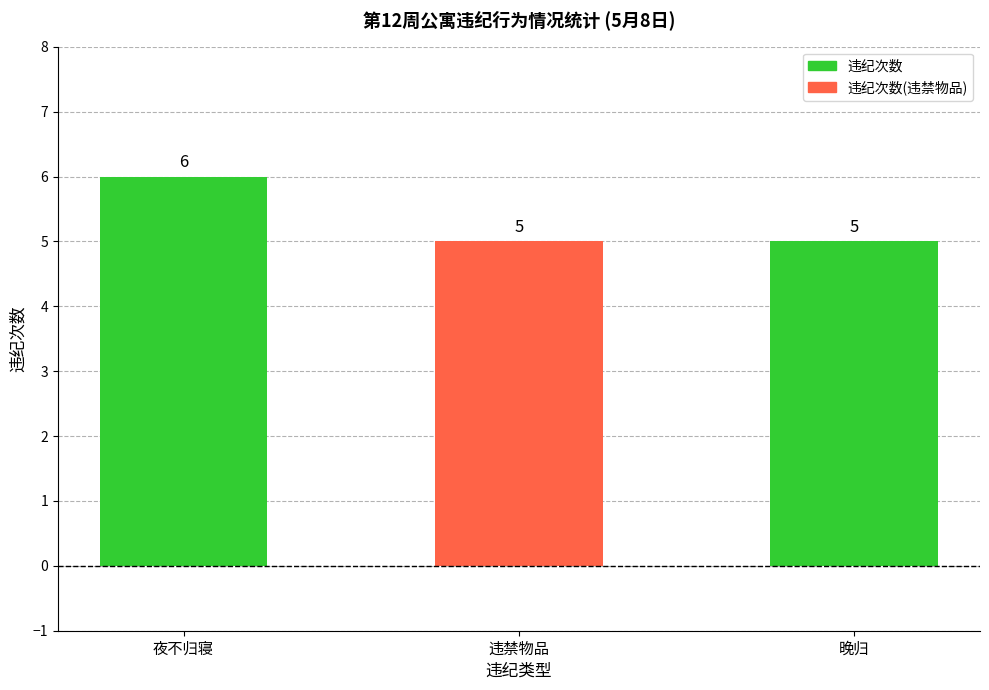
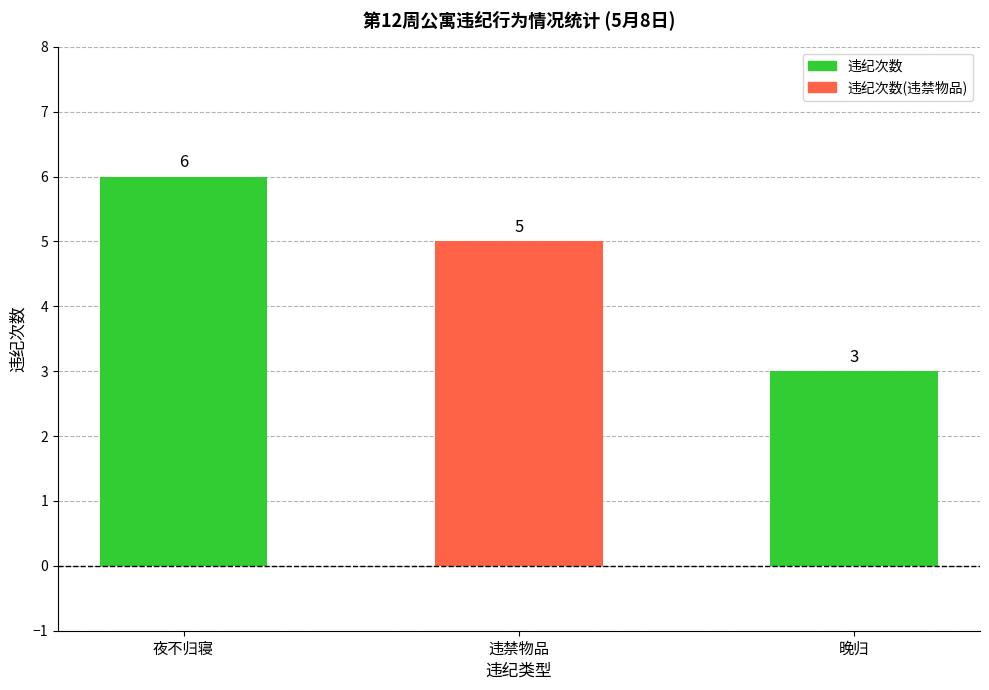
  {
    "夜不归寝": 6,
    "违禁物品": 5,
-   "晚归": 5
+   "晚归": 3
  }
